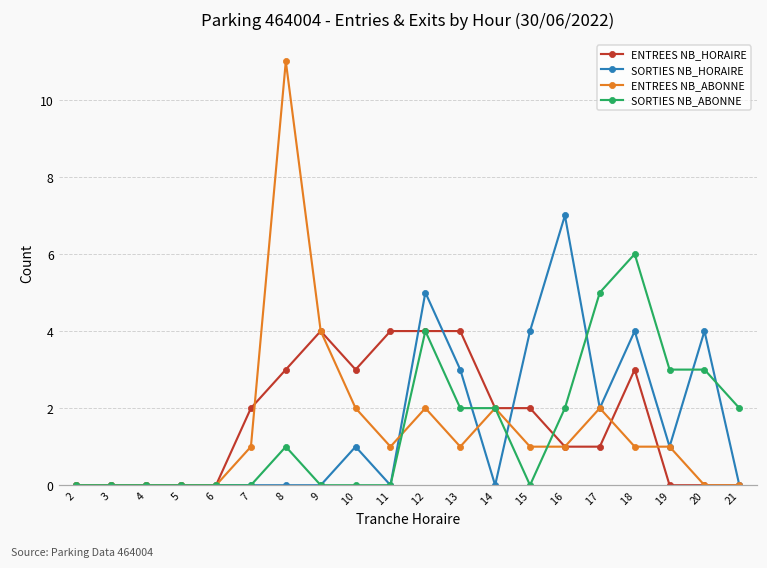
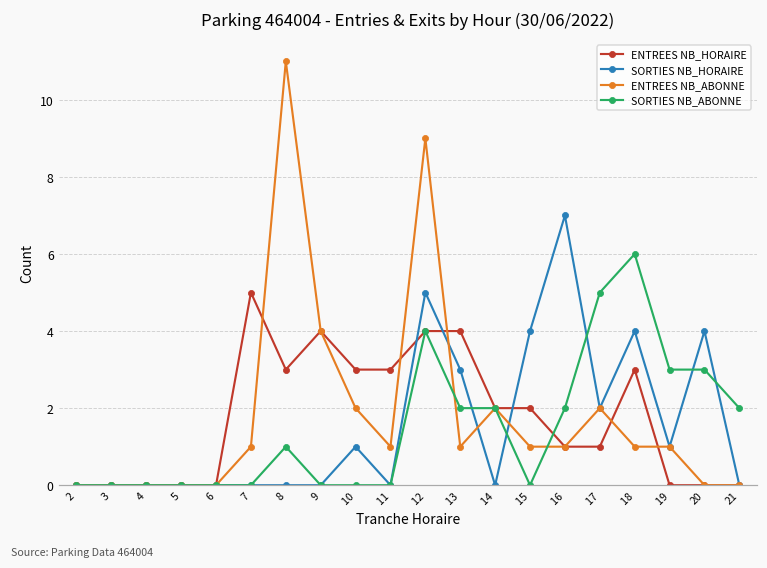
  {
    "ENTREES NB_HORAIRE": {
-     "7": 2,
+     "7": 5,
      "8": 3,
      "10": 3,
-     "11": 4,
+     "11": 3,
      "13": 4,
      "15": 2,
      "17": 1,
      "18": 3,
      "19": 0
    },
    "SORTIES NB_HORAIRE": {
      "8": 0,
      "10": 1,
      "12": 5,
      "13": 3,
      "14": 0,
      "15": 4,
      "16": 7,
      "18": 4,
      "20": 4
    },
    "ENTREES NB_ABONNE": {
      "7": 1,
      "8": 11,
      "10": 2,
      "11": 1,
-     "12": 2,
+     "12": 9,
      "13": 1,
      "15": 1,
      "18": 1
    },
    "SORTIES NB_ABONNE": {
      "8": 1,
      "10": 0,
      "13": 2,
      "15": 0,
      "16": 2,
      "17": 5,
      "18": 6,
      "19": 3,
      "20": 3,
      "21": 2
    }
  }
